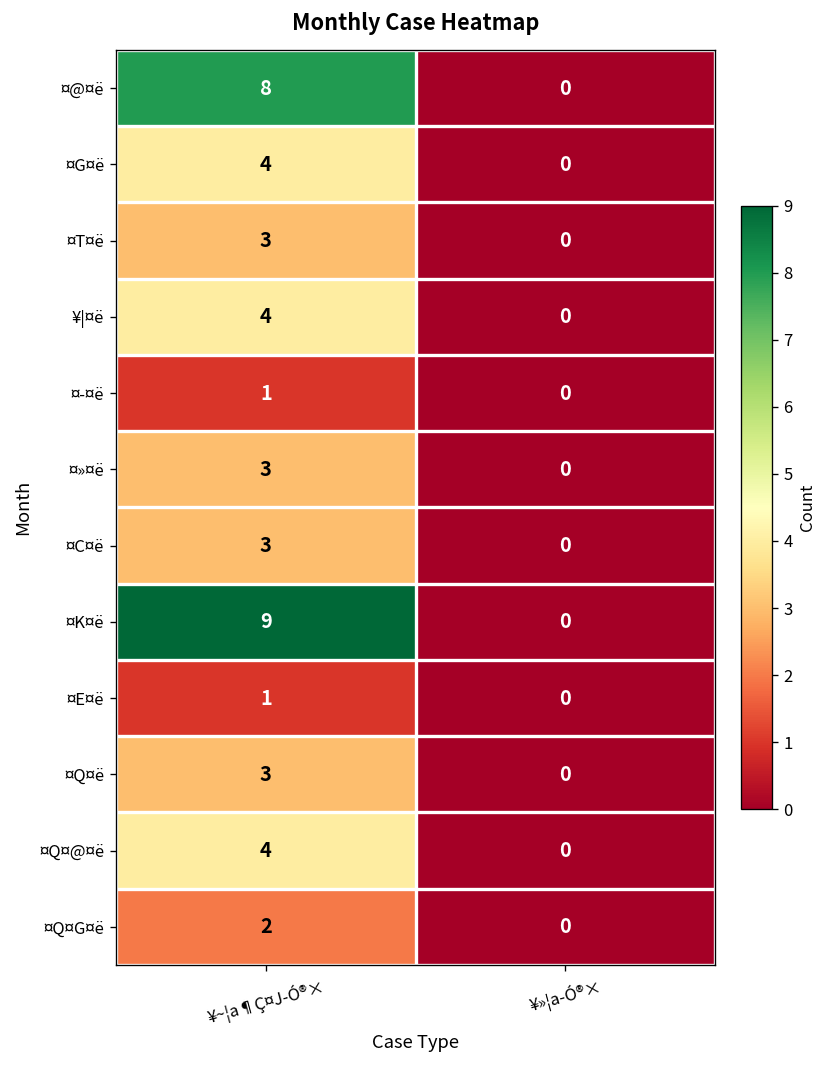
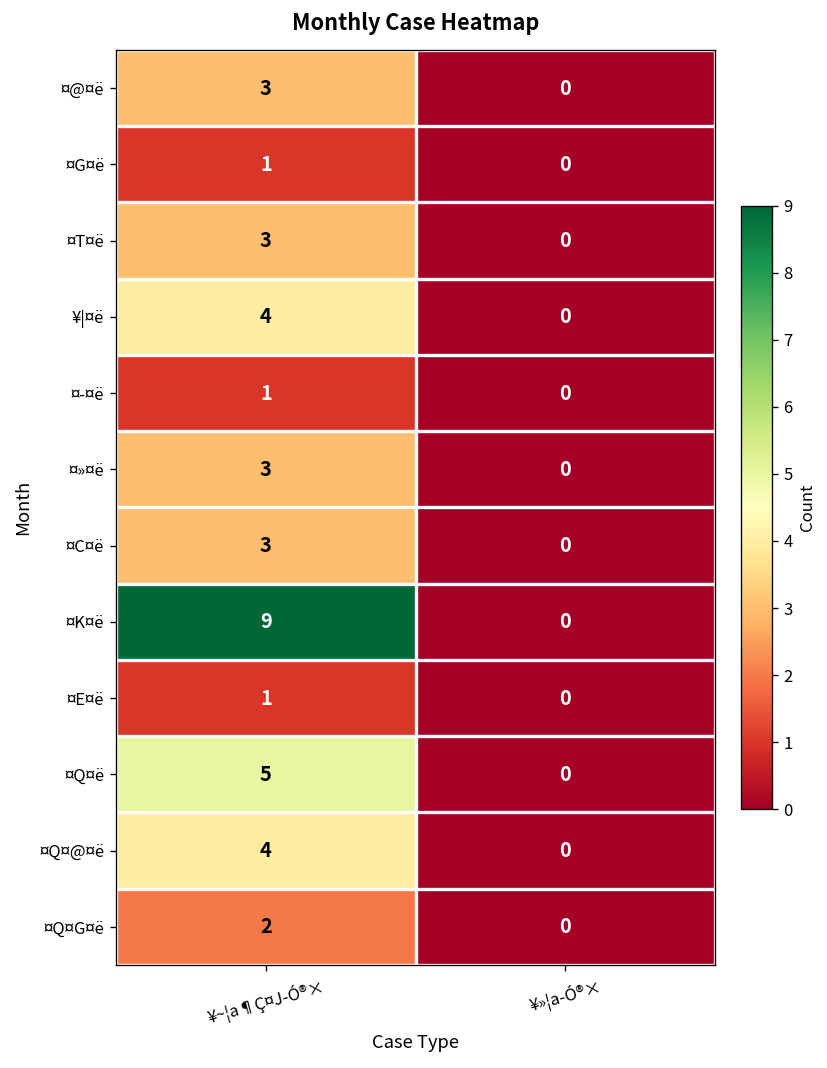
  {
    "¤@¤ë": {
-     "¥~¦a¶Ç¤J­Ó®×": 8,
+     "¥~¦a¶Ç¤J­Ó®×": 3,
      "¥»¦a­Ó®×": 0
    },
    "¤G¤ë": {
-     "¥~¦a¶Ç¤J­Ó®×": 4,
+     "¥~¦a¶Ç¤J­Ó®×": 1,
      "¥»¦a­Ó®×": 0
    },
    "¤T¤ë": {
      "¥~¦a¶Ç¤J­Ó®×": 3,
      "¥»¦a­Ó®×": 0
    },
    "¥|¤ë": {
      "¥~¦a¶Ç¤J­Ó®×": 4,
      "¥»¦a­Ó®×": 0
    },
    "¤­¤ë": {
      "¥~¦a¶Ç¤J­Ó®×": 1,
      "¥»¦a­Ó®×": 0
    },
    "¤»¤ë": {
      "¥~¦a¶Ç¤J­Ó®×": 3,
      "¥»¦a­Ó®×": 0
    },
    "¤C¤ë": {
      "¥~¦a¶Ç¤J­Ó®×": 3,
      "¥»¦a­Ó®×": 0
    },
    "¤K¤ë": {
      "¥~¦a¶Ç¤J­Ó®×": 9,
      "¥»¦a­Ó®×": 0
    },
    "¤E¤ë": {
      "¥~¦a¶Ç¤J­Ó®×": 1,
      "¥»¦a­Ó®×": 0
    },
    "¤Q¤ë": {
-     "¥~¦a¶Ç¤J­Ó®×": 3,
+     "¥~¦a¶Ç¤J­Ó®×": 5,
      "¥»¦a­Ó®×": 0
    },
    "¤Q¤@¤ë": {
      "¥~¦a¶Ç¤J­Ó®×": 4,
      "¥»¦a­Ó®×": 0
    },
    "¤Q¤G¤ë": {
      "¥~¦a¶Ç¤J­Ó®×": 2,
      "¥»¦a­Ó®×": 0
    }
  }
